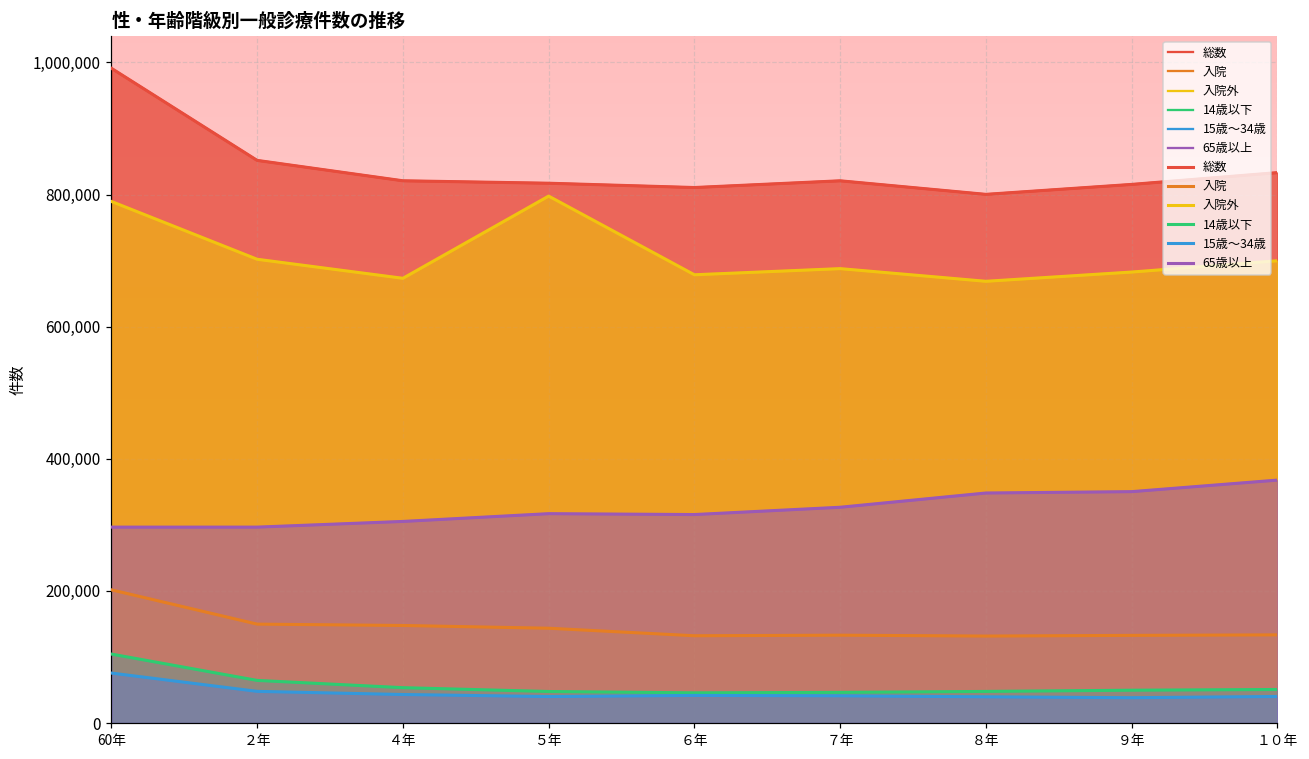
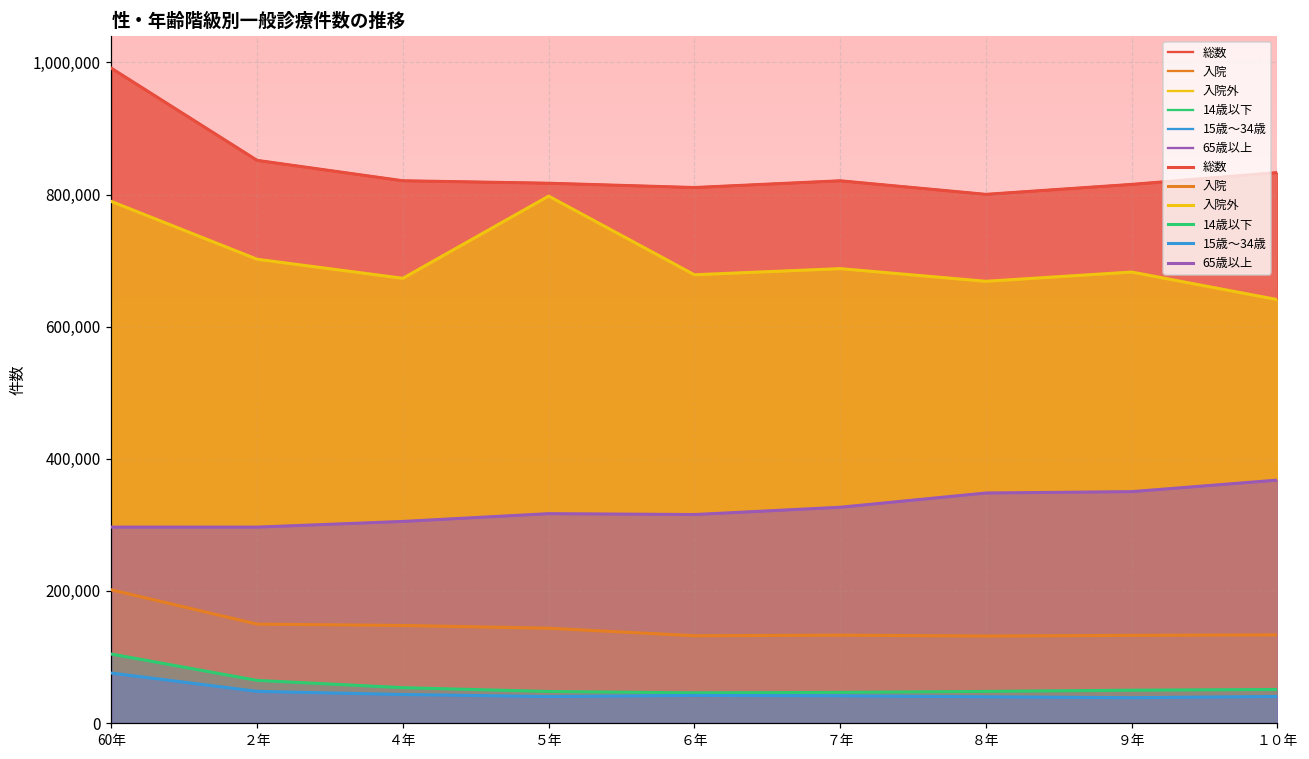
  {
    "入院外": {
      "60年": "790,000",
      "２年": "700,000",
      "４年": "670,000",
      "５年": "800,000",
      "６年": "680,000",
      "７年": "690,000",
      "８年": "670,000",
      "９年": "680,000",
-     "１０年": "700,000"
+     "１０年": "640,000"
    },
    "14歳以下": {
      "60年": "100,000",
      "２年": "60,000",
      "４年": "50,000",
      "５年": "50,000",
      "７年": "50,000",
      "８年": "50,000",
      "９年": "50,000",
      "１０年": "50,000"
    },
    "15歳～34歳": {
      "60年": "80,000",
      "２年": "50,000",
      "４年": "40,000",
      "５年": "40,000",
      "７年": "40,000",
      "８年": "40,000",
      "９年": "40,000",
      "１０年": "40,000"
    },
    "65歳以上": {
      "60年": "300,000",
      "２年": "300,000",
      "４年": "310,000",
      "５年": "320,000",
      "６年": "320,000",
      "７年": "330,000",
      "８年": "350,000",
      "９年": "350,000",
      "１０年": "370,000"
    }
  }
